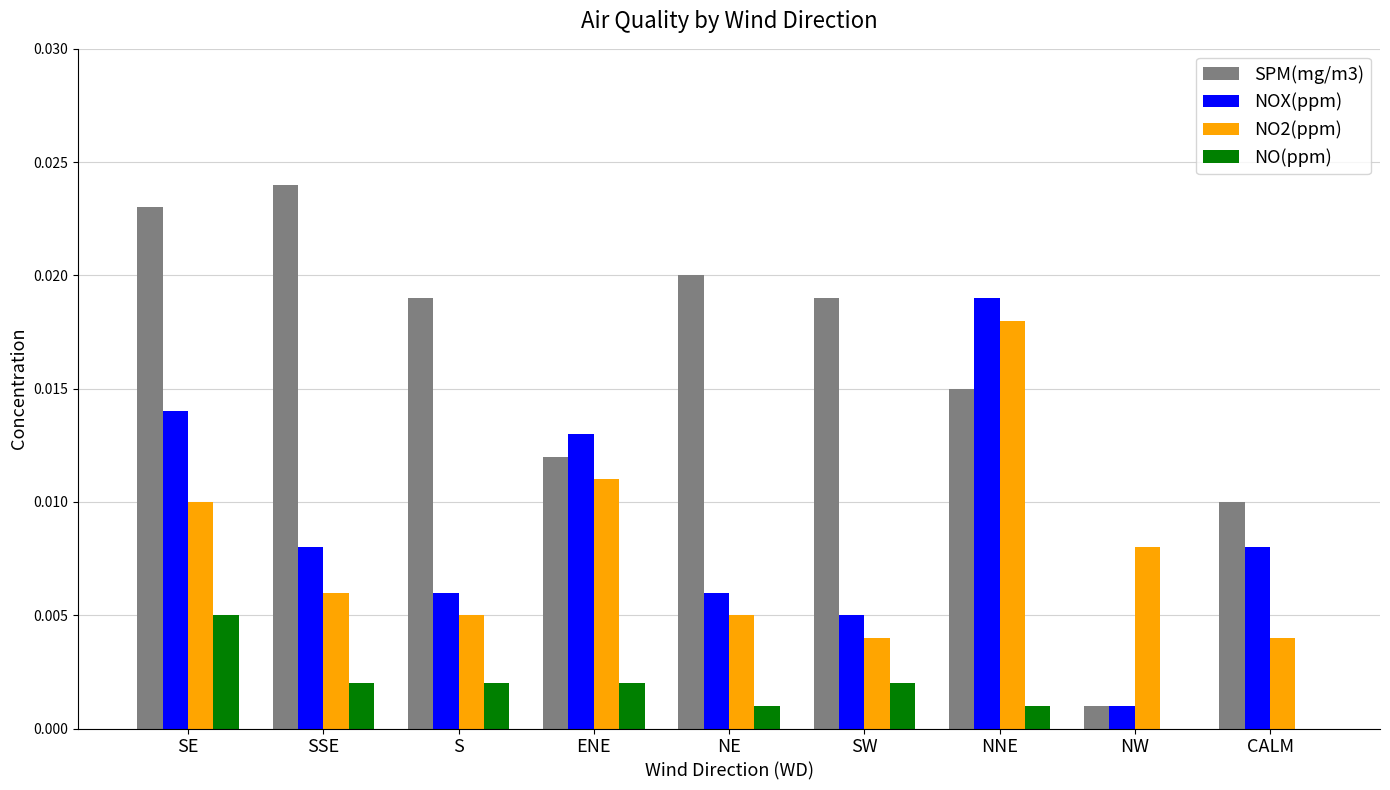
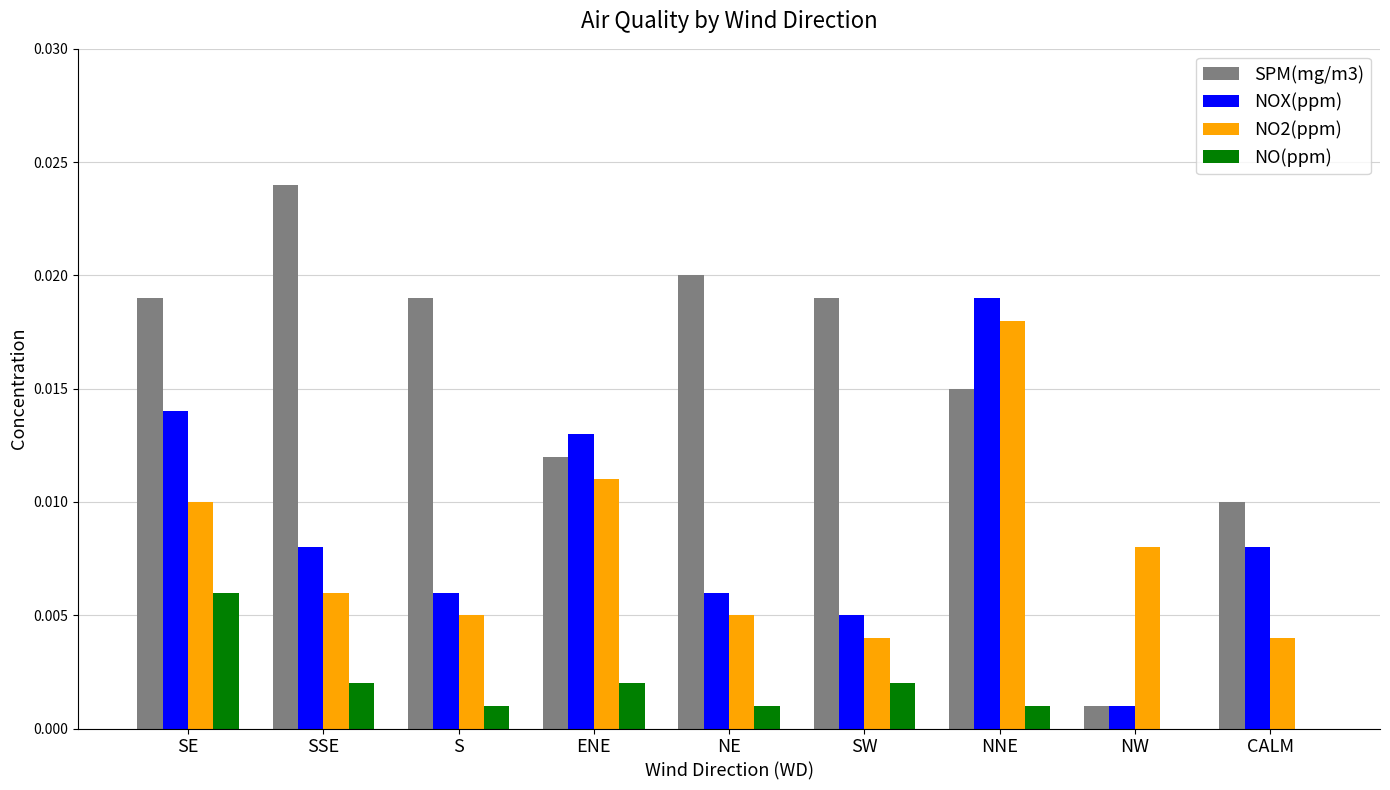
  {
    "SPM(mg/m3)": {
-     "SE": 0.023,
+     "SE": 0.019,
      "SSE": 0.024,
      "S": 0.019,
      "ENE": 0.012,
      "NE": 0.020,
      "SW": 0.019,
      "NNE": 0.015,
      "NW": 0.001,
      "CALM": 0.010
    },
    "NOX(ppm)": {
      "SE": 0.014,
      "SSE": 0.008,
      "S": 0.006,
      "ENE": 0.013,
      "NE": 0.006,
      "SW": 0.005,
      "NNE": 0.019,
      "NW": 0.001,
      "CALM": 0.008
    },
    "NO2(ppm)": {
      "SE": 0.010,
      "SSE": 0.006,
      "S": 0.005,
      "ENE": 0.011,
      "NE": 0.005,
      "SW": 0.004,
      "NNE": 0.018,
      "NW": 0.008,
      "CALM": 0.004
    },
    "NO(ppm)": {
-     "SE": 0.005,
+     "SE": 0.006,
      "SSE": 0.002,
-     "S": 0.002,
+     "S": 0.001,
      "ENE": 0.002,
      "NE": 0.001,
      "SW": 0.002,
      "NNE": 0.001,
      "NW": 0.000,
      "CALM": 0.000
    }
  }
